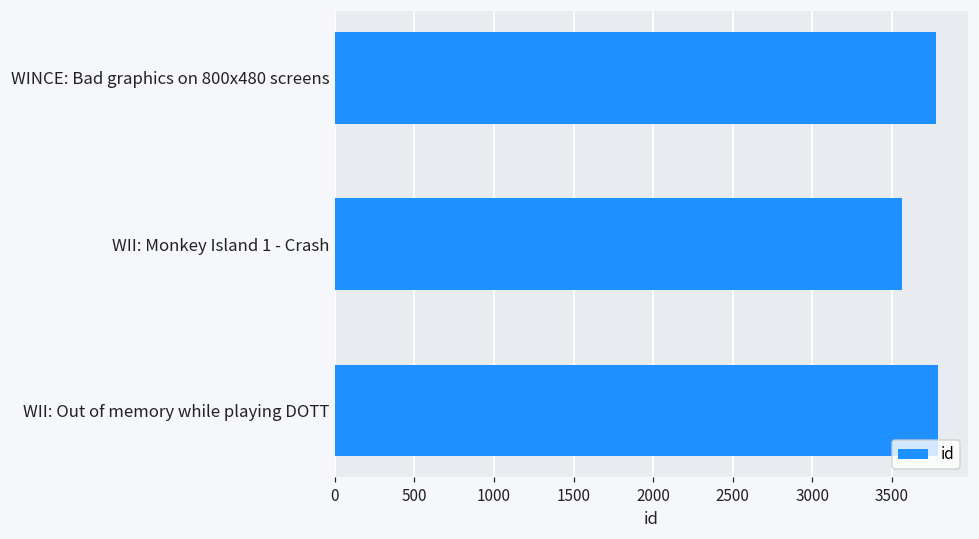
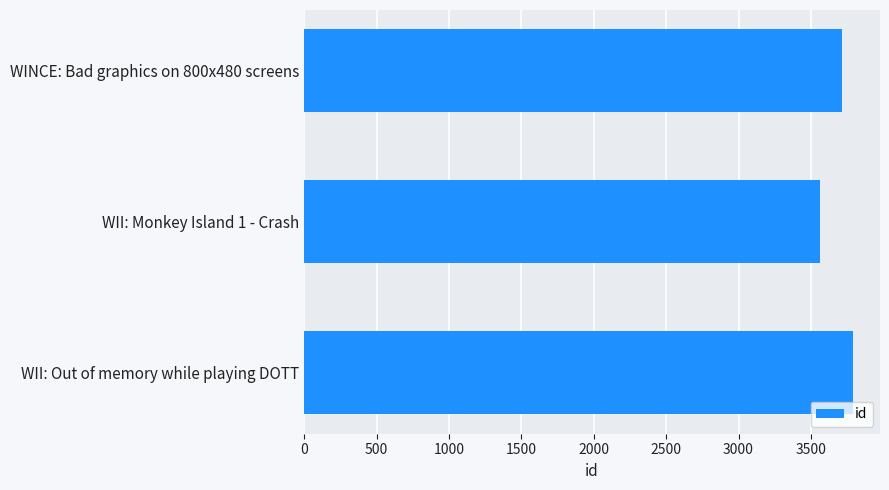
  {
-   "WINCE: Bad graphics on 800x480 screens": 3770,
+   "WINCE: Bad graphics on 800x480 screens": 3720,
    "WII: Monkey Island 1 - Crash": 3560,
    "WII: Out of memory while playing DOTT": 3790
  }
